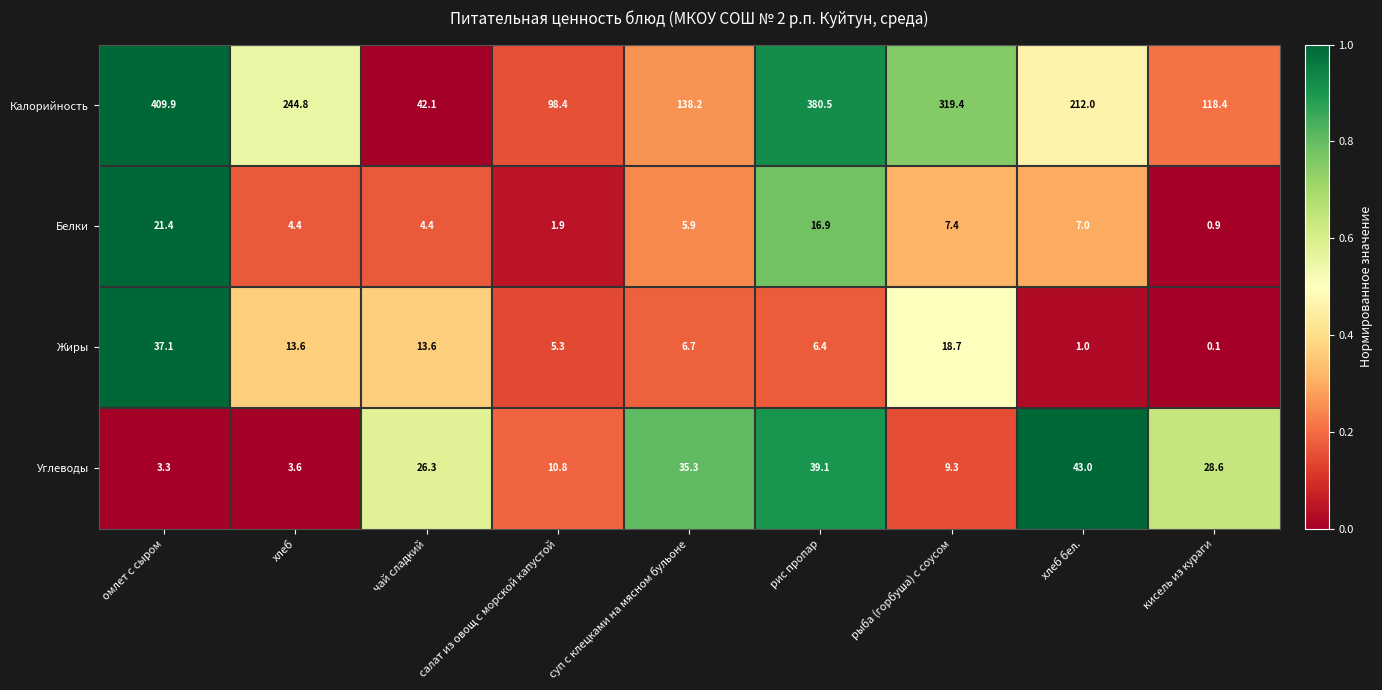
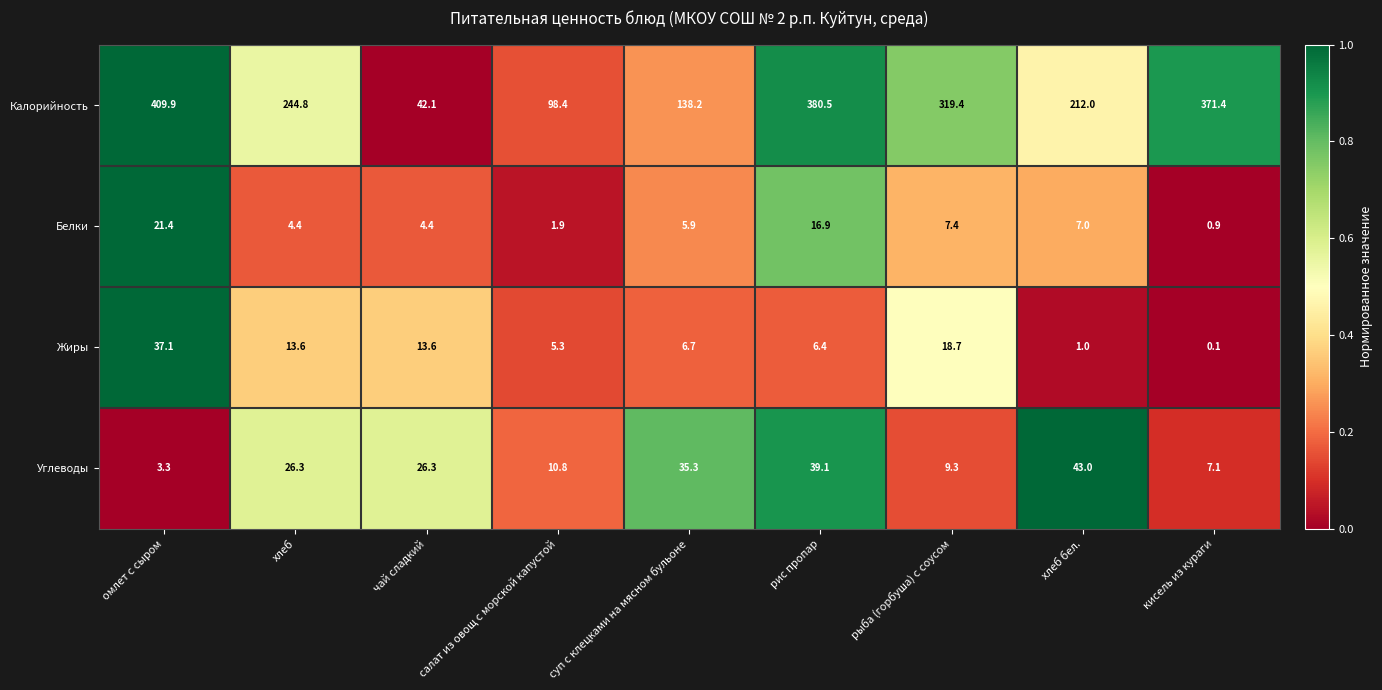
  {
    "Калорийность": {
      "омлет с сыром": 409.9,
      "хлеб": 244.8,
      "чай сладкий": 42.1,
      "салат из овощ с морской капустой": 98.4,
      "суп с клецками на мясном бульоне": 138.2,
      "рис пропар": 380.5,
      "рыба (горбуша) с соусом": 319.4,
      "хлеб бел.": 212.0,
-     "кисель из кураги": 118.4
+     "кисель из кураги": 371.4
    },
    "Белки": {
      "омлет с сыром": 21.4,
      "хлеб": 4.4,
      "чай сладкий": 4.4,
      "салат из овощ с морской капустой": 1.9,
      "суп с клецками на мясном бульоне": 5.9,
      "рис пропар": 16.9,
      "рыба (горбуша) с соусом": 7.4,
      "хлеб бел.": 7.0,
      "кисель из кураги": 0.9
    },
    "Жиры": {
      "омлет с сыром": 37.1,
      "хлеб": 13.6,
      "чай сладкий": 13.6,
      "салат из овощ с морской капустой": 5.3,
      "суп с клецками на мясном бульоне": 6.7,
      "рис пропар": 6.4,
      "рыба (горбуша) с соусом": 18.7,
      "хлеб бел.": 1.0,
      "кисель из кураги": 0.1
    },
    "Углеводы": {
      "омлет с сыром": 3.3,
-     "хлеб": 3.6,
+     "хлеб": 26.3,
      "чай сладкий": 26.3,
      "салат из овощ с морской капустой": 10.8,
      "суп с клецками на мясном бульоне": 35.3,
      "рис пропар": 39.1,
      "рыба (горбуша) с соусом": 9.3,
      "хлеб бел.": 43.0,
-     "кисель из кураги": 28.6
+     "кисель из кураги": 7.1
    }
  }
